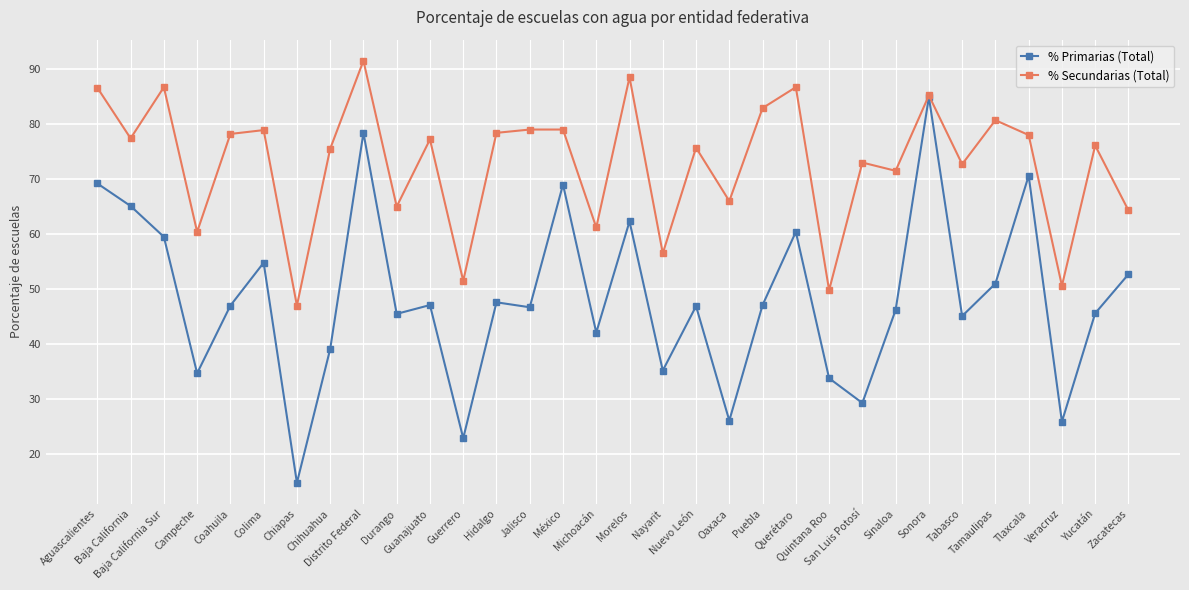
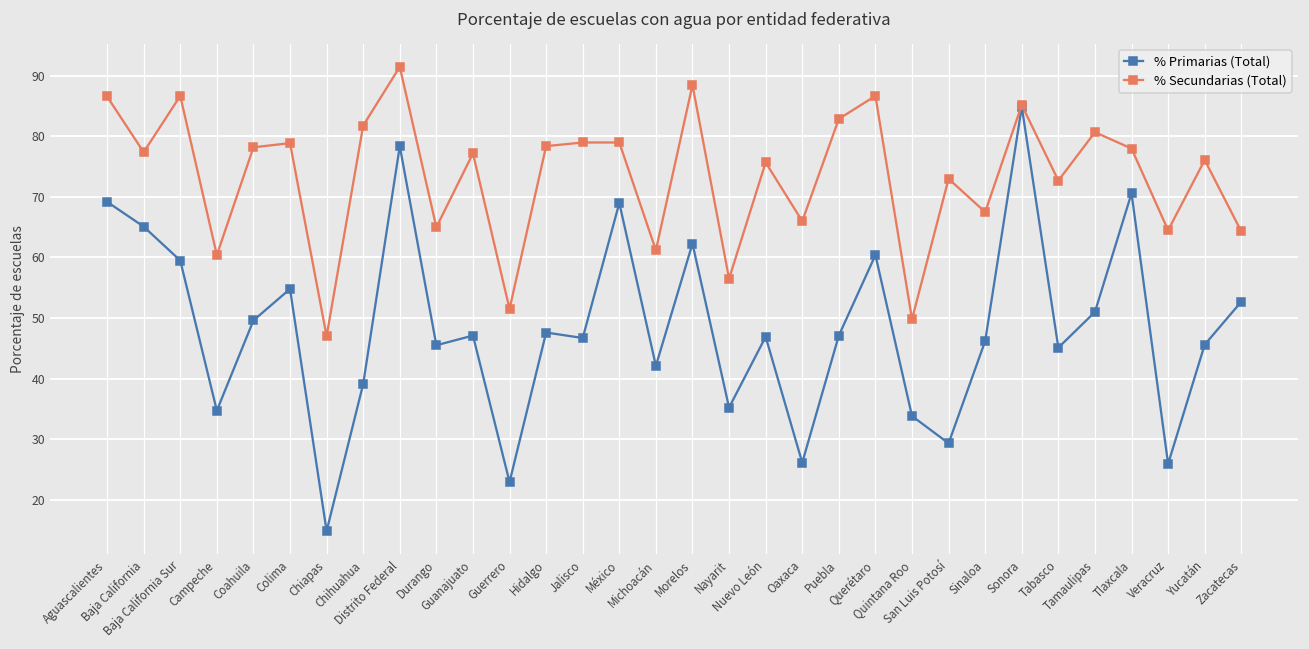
  {
    "% Primarias (Total)": {
      "Aguascalientes": 69,
      "Baja California": 65,
      "Baja California Sur": 60,
      "Campeche": 35,
-     "Coahuila": 47,
+     "Coahuila": 50,
      "Colima": 55,
      "Chiapas": 15,
      "Chihuahua": 39,
      "Distrito Federal": 78,
      "Durango": 46,
      "Guanajuato": 47,
      "Guerrero": 23,
      "Hidalgo": 48,
      "Jalisco": 47,
      "México": 69,
      "Michoacán": 42,
      "Morelos": 62,
      "Nayarit": 35,
      "Nuevo León": 47,
      "Oaxaca": 26,
      "Puebla": 47,
      "Querétaro": 60,
      "Quintana Roo": 34,
      "San Luis Potosí": 29,
      "Sinaloa": 46,
      "Tabasco": 45,
      "Tamaulipas": 51,
      "Tlaxcala": 71,
      "Veracruz": 26,
      "Yucatán": 46,
      "Zacatecas": 53
    },
    "% Secundarias (Total)": {
      "Aguascalientes": 87,
      "Baja California": 77,
      "Baja California Sur": 87,
      "Campeche": 60,
      "Coahuila": 78,
      "Colima": 79,
      "Chiapas": 47,
-     "Chihuahua": 76,
+     "Chihuahua": 82,
      "Distrito Federal": 92,
      "Durango": 65,
      "Guanajuato": 77,
      "Guerrero": 52,
      "Hidalgo": 78,
      "Jalisco": 79,
      "México": 79,
      "Michoacán": 61,
      "Morelos": 89,
      "Nayarit": 57,
      "Nuevo León": 76,
      "Oaxaca": 66,
      "Puebla": 83,
      "Querétaro": 87,
      "Quintana Roo": 50,
      "San Luis Potosí": 73,
-     "Sinaloa": 72,
+     "Sinaloa": 68,
      "Tabasco": 73,
      "Tamaulipas": 81,
      "Tlaxcala": 78,
-     "Veracruz": 51,
+     "Veracruz": 65,
      "Yucatán": 76,
      "Zacatecas": 64
    }
  }
